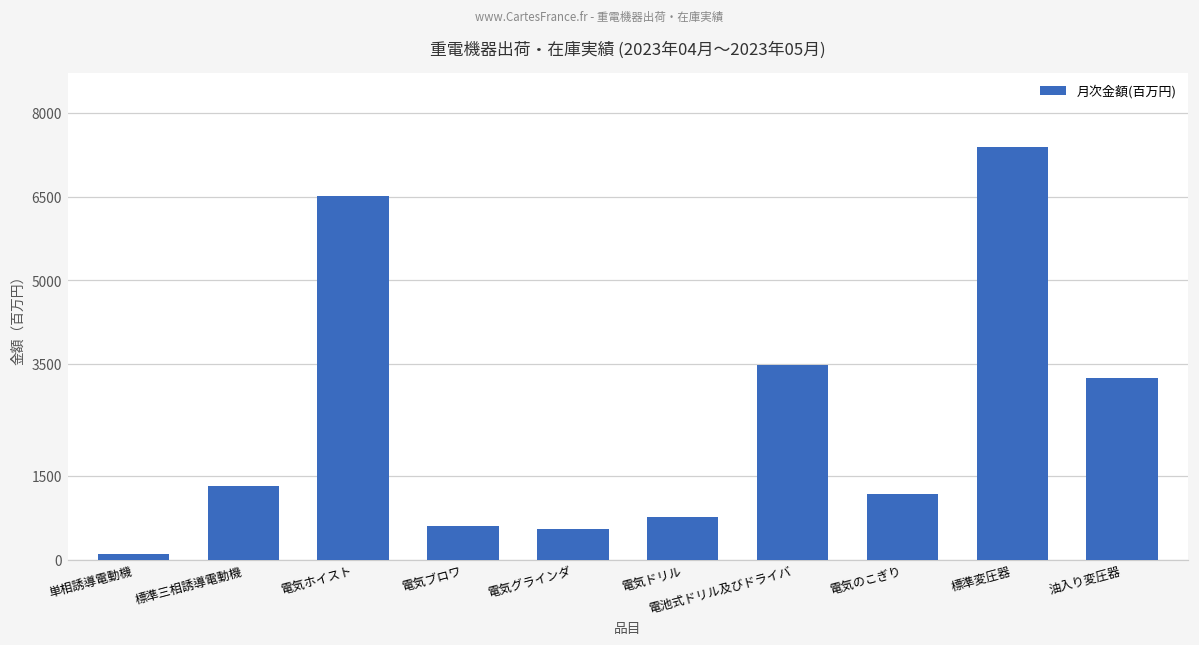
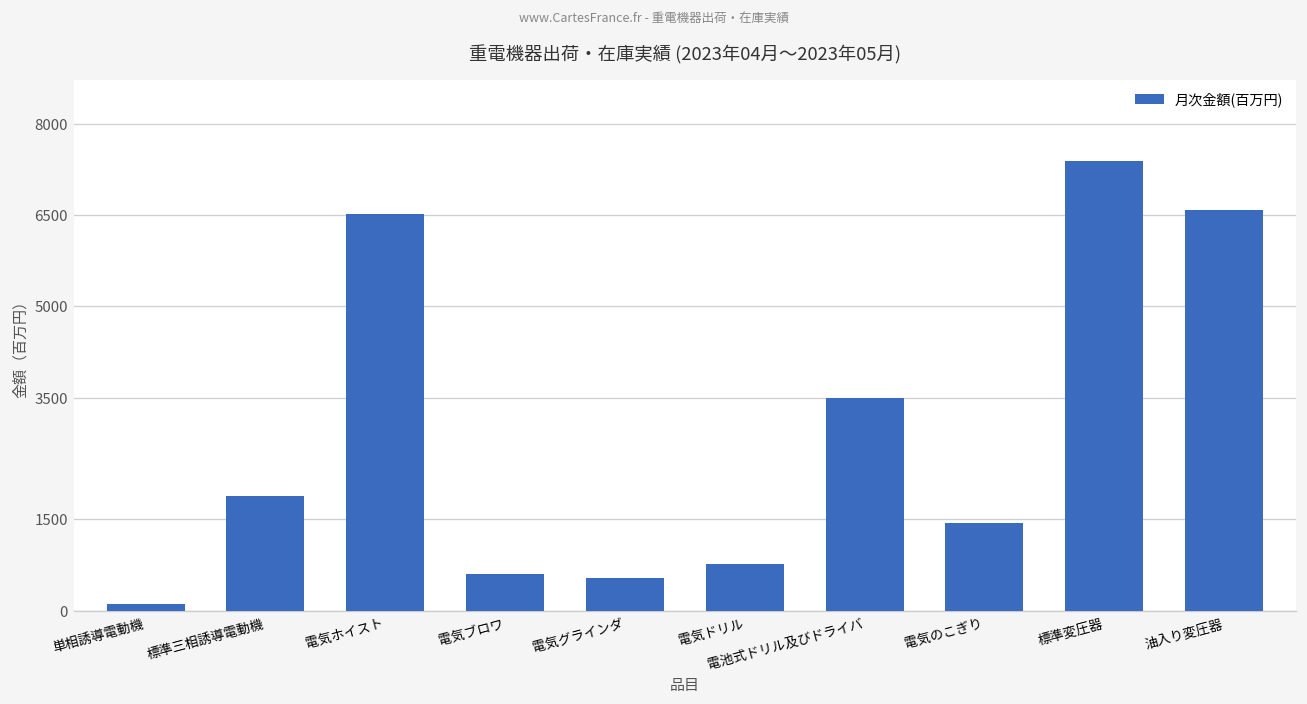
  {
    "単相誘導電動機": 100,
-   "標準三相誘導電動機": 1300,
+   "標準三相誘導電動機": 1900,
    "電気ホイスト": 6500,
    "電気ブロワ": 600,
    "電気グラインダ": 500,
    "電気ドリル": 800,
    "電池式ドリル及びドライバ": 3500,
-   "電気のこぎり": 1200,
+   "電気のこぎり": 1400,
    "標準変圧器": 7400,
-   "油入り変圧器": 3300
+   "油入り変圧器": 6600
  }
